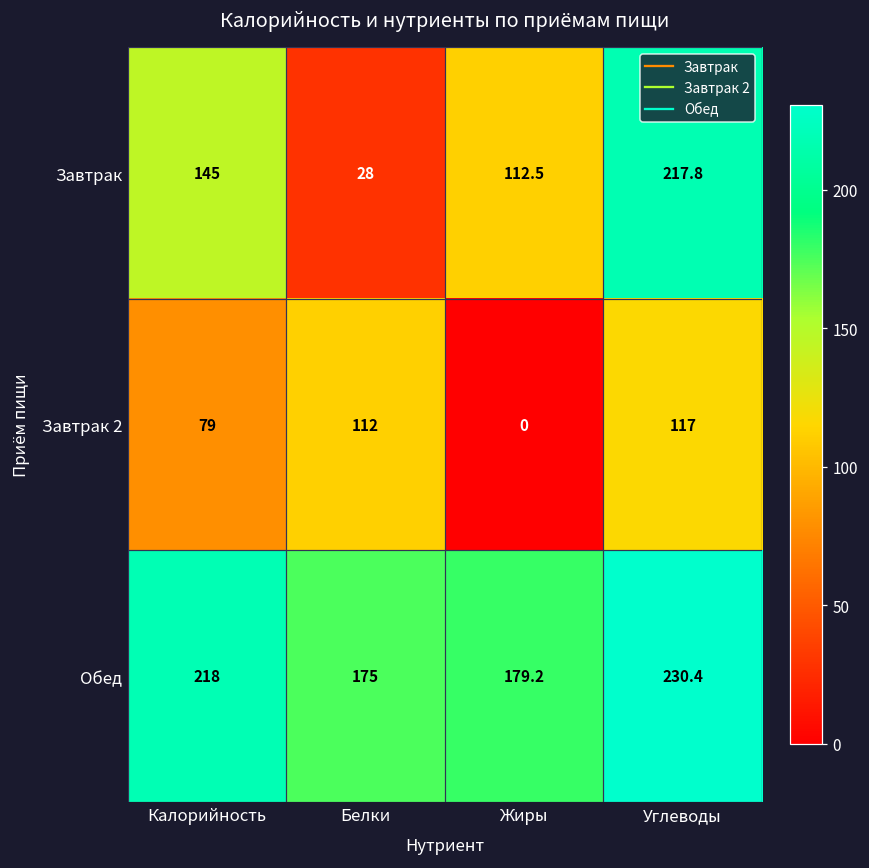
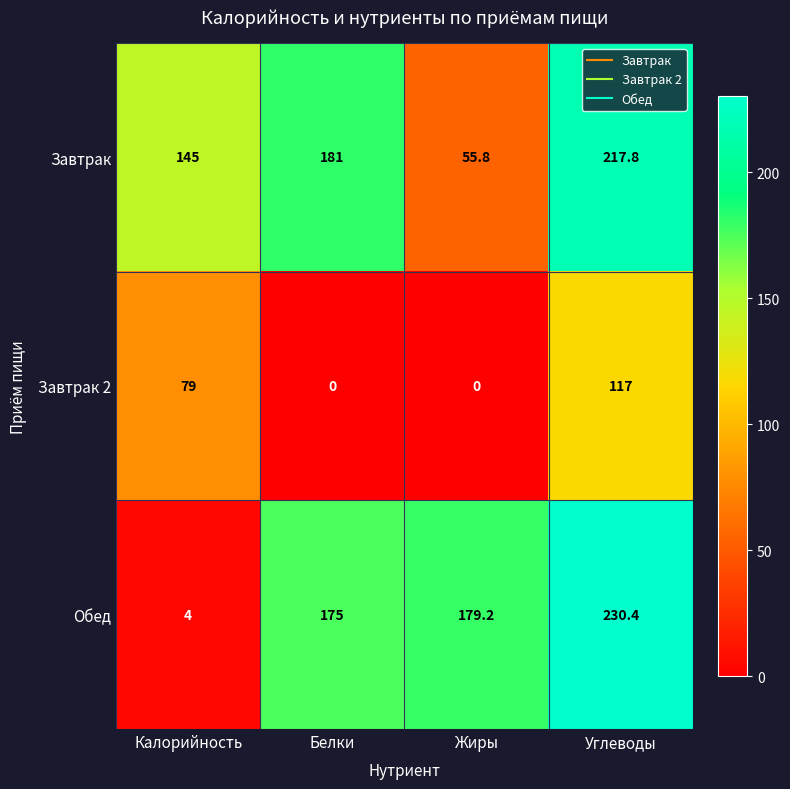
  {
    "Завтрак": {
      "Калорийность": 145,
-     "Белки": 28,
-     "Жиры": 112.5,
+     "Белки": 181,
+     "Жиры": 55.8,
      "Углеводы": 217.8
    },
    "Завтрак 2": {
      "Калорийность": 79,
-     "Белки": 112,
+     "Белки": 0,
      "Жиры": 0,
      "Углеводы": 117
    },
    "Обед": {
-     "Калорийность": 218,
+     "Калорийность": 4,
      "Белки": 175,
      "Жиры": 179.2,
      "Углеводы": 230.4
    }
  }
